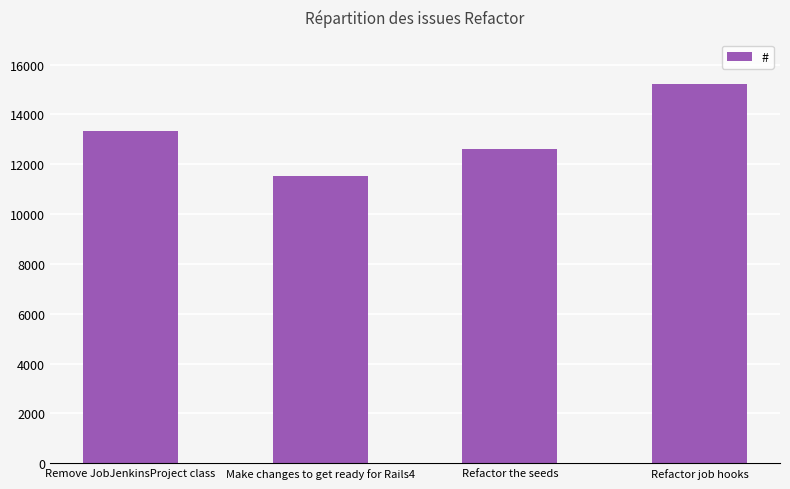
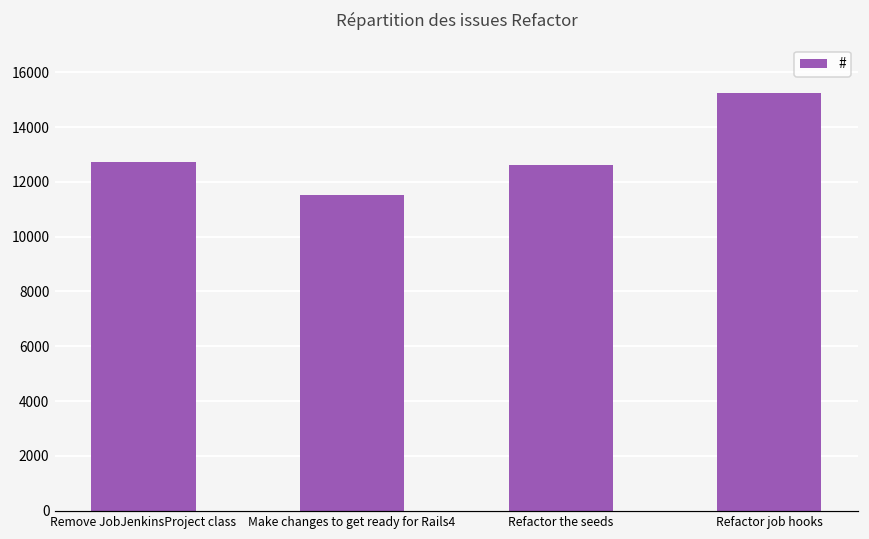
  {
-   "Remove JobJenkinsProject class": 13400,
+   "Remove JobJenkinsProject class": 12700,
    "Make changes to get ready for Rails4": 11500,
    "Refactor the seeds": 12600,
    "Refactor job hooks": 15200
  }
